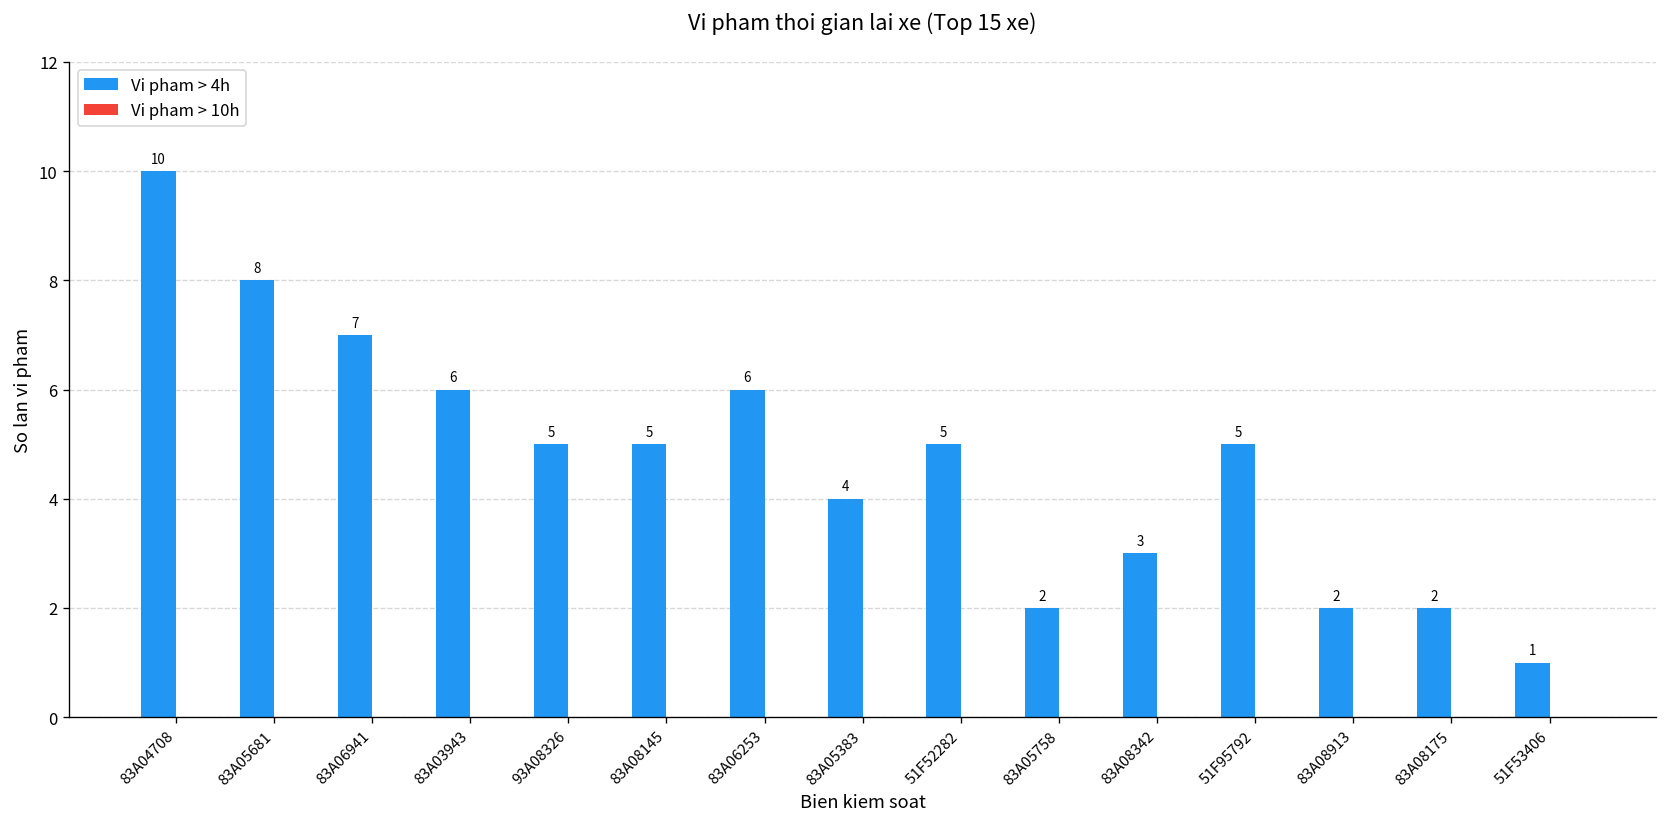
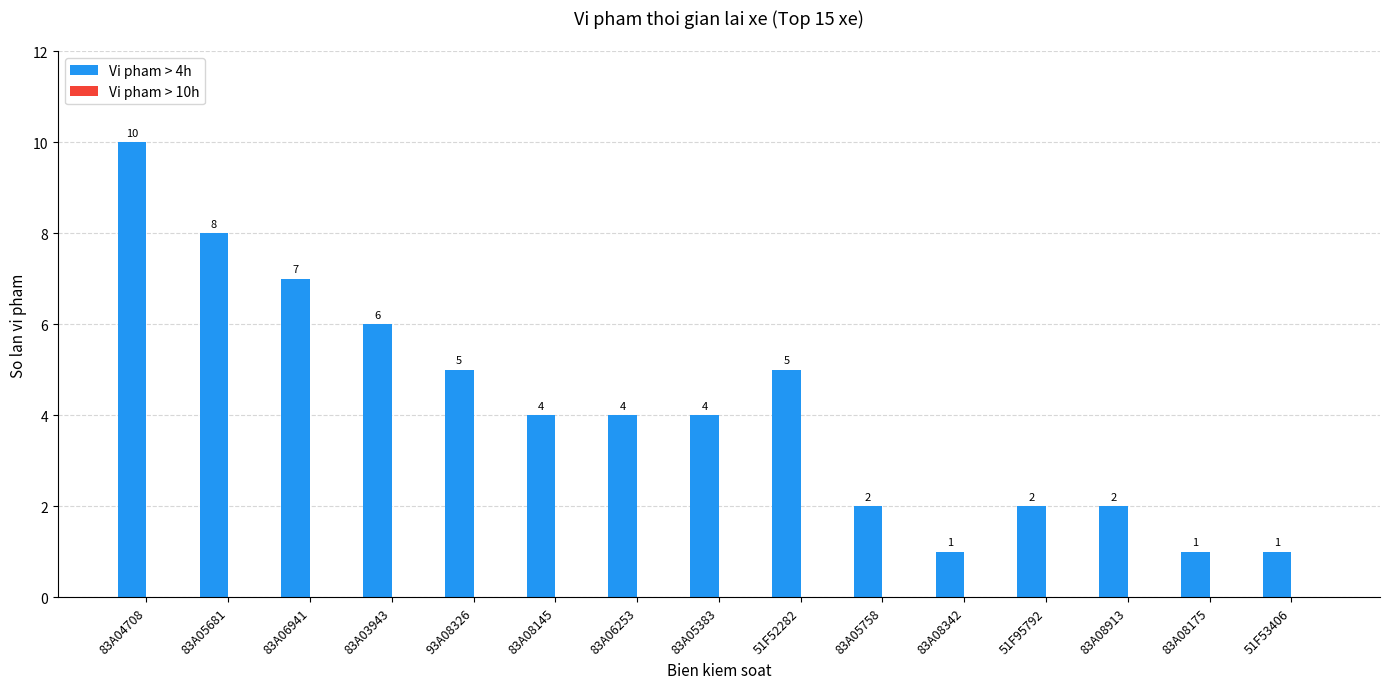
  {
    "Vi pham > 4h": {
      "83A04708": 10,
      "83A05681": 8,
      "83A06941": 7,
      "83A03943": 6,
      "93A08326": 5,
-     "83A08145": 5,
-     "83A06253": 6,
+     "83A08145": 4,
+     "83A06253": 4,
      "83A05383": 4,
      "51F52282": 5,
      "83A05758": 2,
-     "83A08342": 3,
-     "51F95792": 5,
+     "83A08342": 1,
+     "51F95792": 2,
      "83A08913": 2,
-     "83A08175": 2,
+     "83A08175": 1,
      "51F53406": 1
    },
    "Vi pham > 10h": {
      "83A04708": 0.0,
      "83A05681": 0.0,
      "83A06941": 0.0,
      "83A03943": 0.0,
      "93A08326": 0.0,
      "83A08145": 0.0,
      "83A06253": 0.0,
      "83A05383": 0.0,
      "51F52282": 0.0,
      "83A05758": 0.0,
      "83A08342": 0.0,
      "51F95792": 0.0,
      "83A08913": 0.0,
      "83A08175": 0.0,
      "51F53406": 0.0
    }
  }
